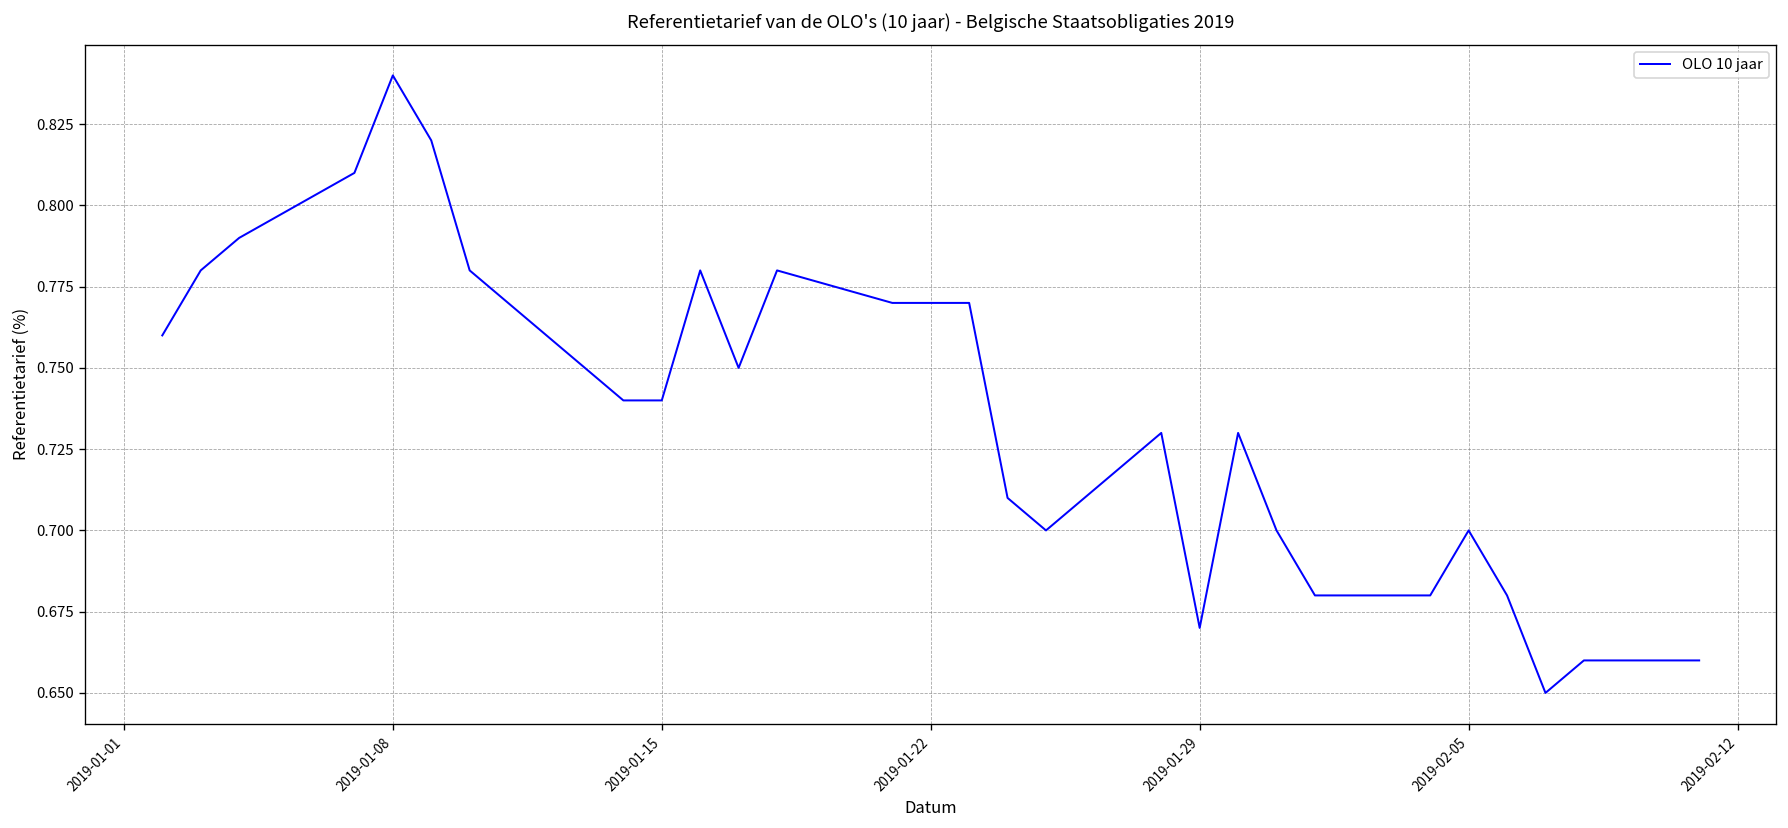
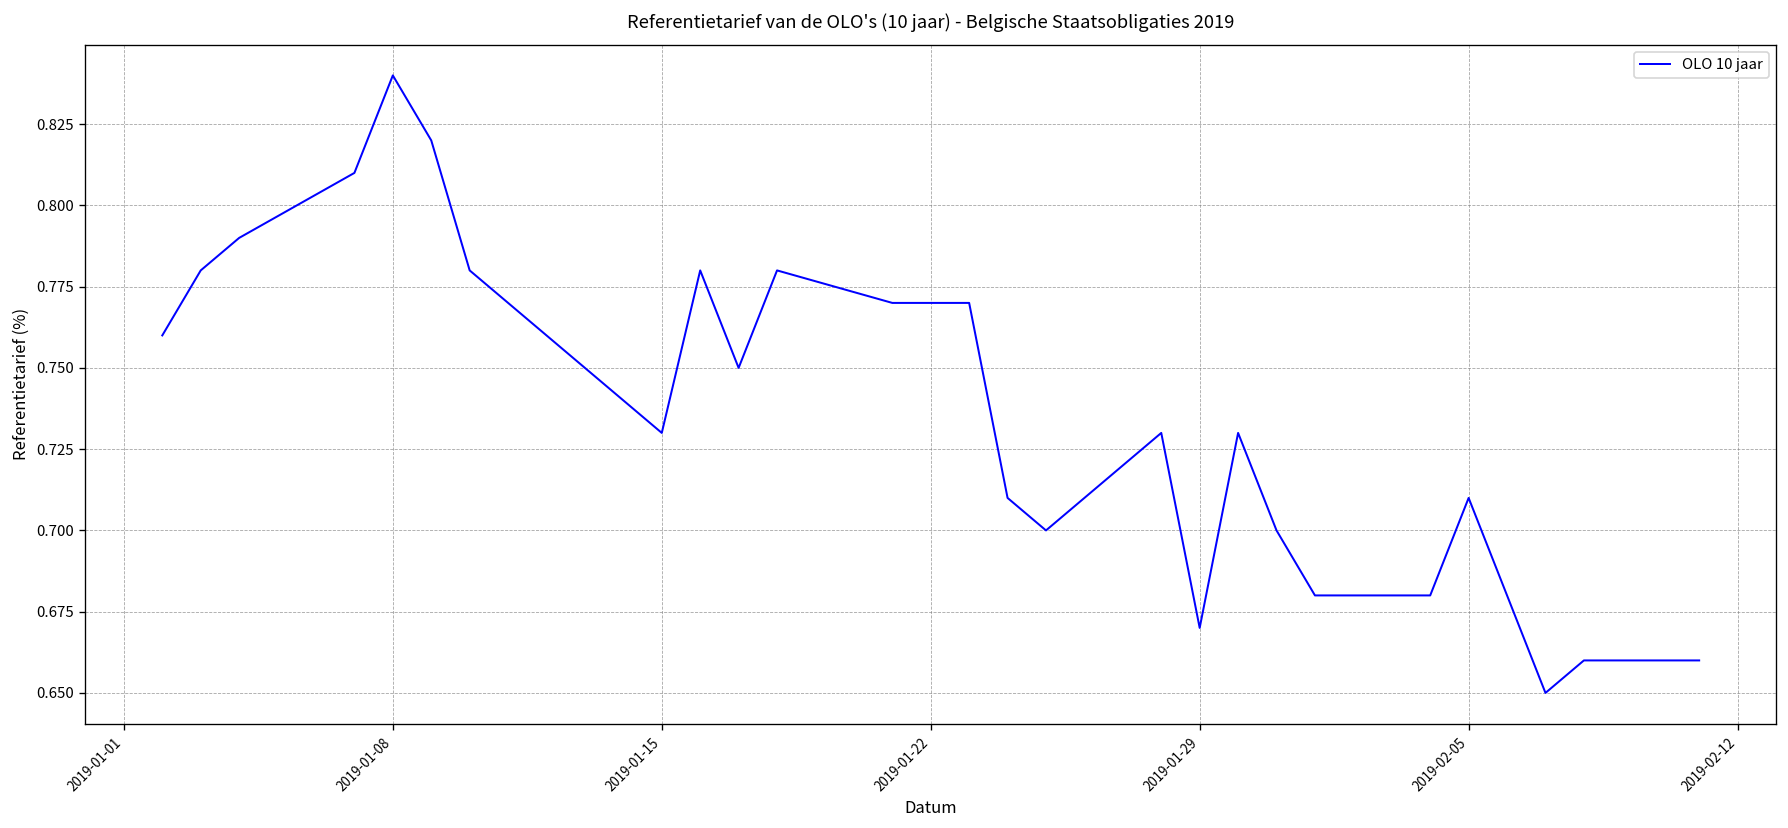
  {
    "2019-01-08": 0.84,
-   "2019-01-15": 0.74,
+   "2019-01-15": 0.73,
    "2019-01-22": 0.77,
    "2019-01-29": 0.67,
-   "2019-02-05": 0.70
+   "2019-02-05": 0.71
  }
